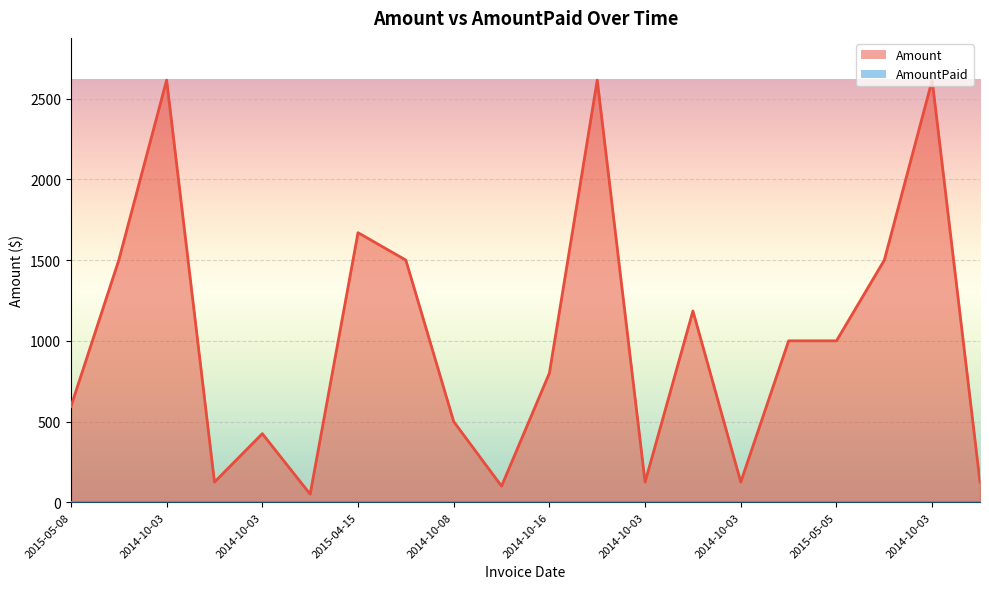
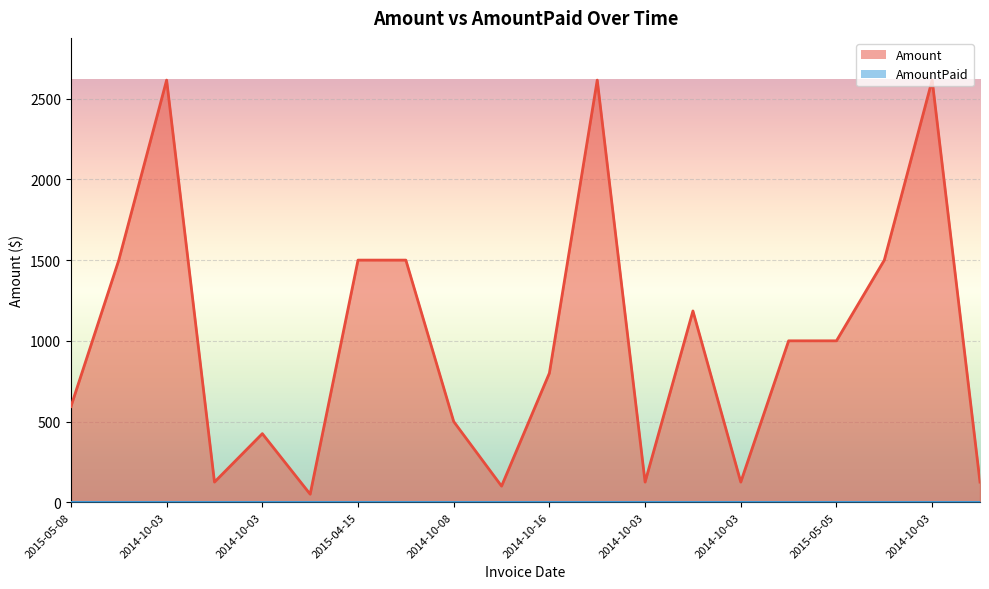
  {
    "Amount": {
      "2015-05-08": 590,
-     "2015-04-15": 1670,
+     "2015-04-15": 1500,
      "2014-10-16": 800
    },
    "AmountPaid": {
      "2015-05-08": 0,
      "2015-04-15": 0,
      "2014-10-16": 0
    }
  }
